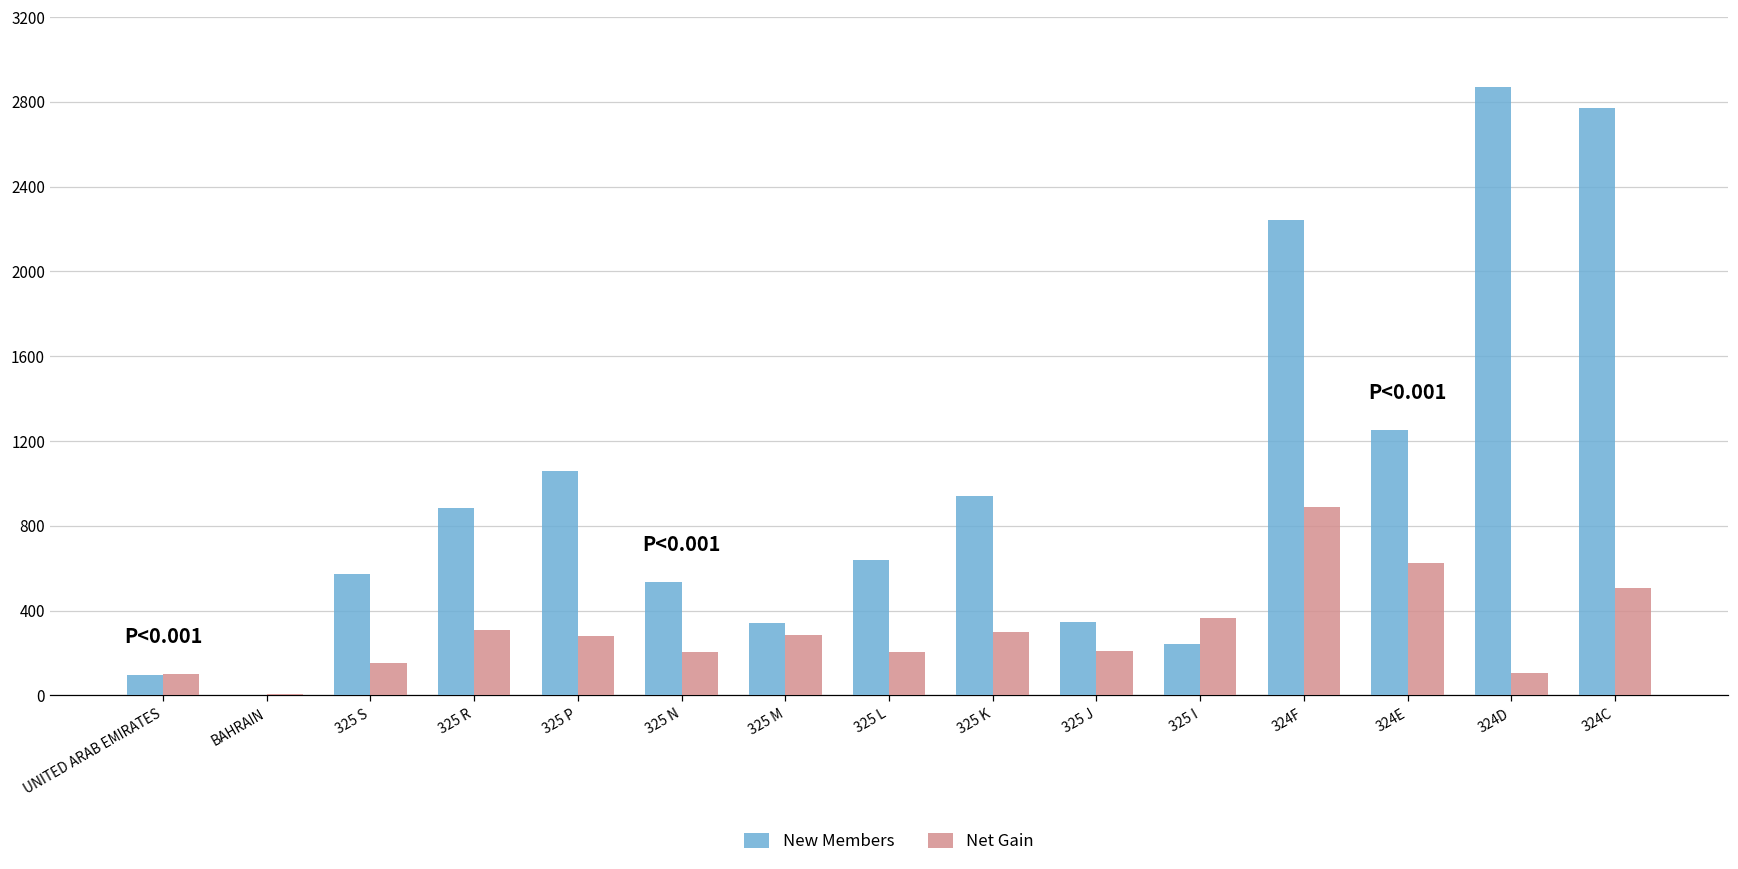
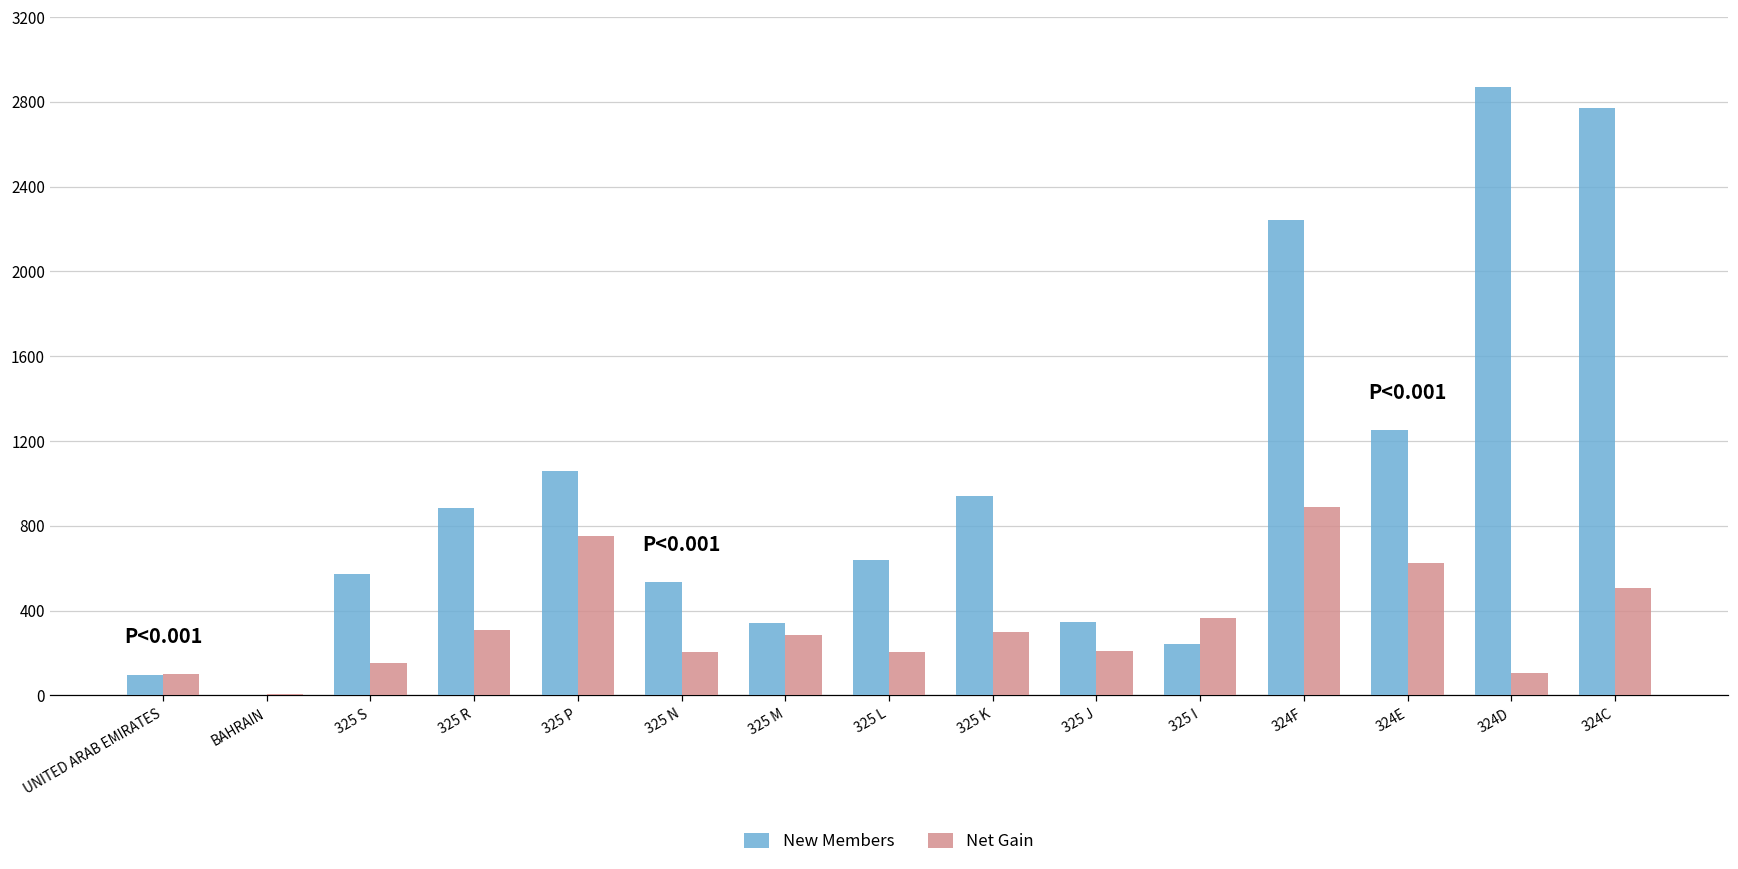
  {
    "New Members": {
      "UNITED ARAB EMIRATES": 100,
      "325 S": 570,
      "325 R": 890,
      "325 P": 1060,
      "325 M": 340,
      "325 L": 640,
      "325 K": 940,
      "325 J": 350,
      "325 I": 240,
      "324F": 2240,
      "324D": 2870,
      "324C": 2770
    },
    "Net Gain": {
      "325 S": 150,
      "325 R": 310,
-     "325 P": 280,
+     "325 P": 750,
      "325 N": 200,
      "325 M": 290,
      "325 L": 210,
      "325 K": 300,
      "325 J": 210,
      "325 I": 360,
      "324F": 890,
      "324E": 620,
      "324D": 100,
      "324C": 510
    }
  }
